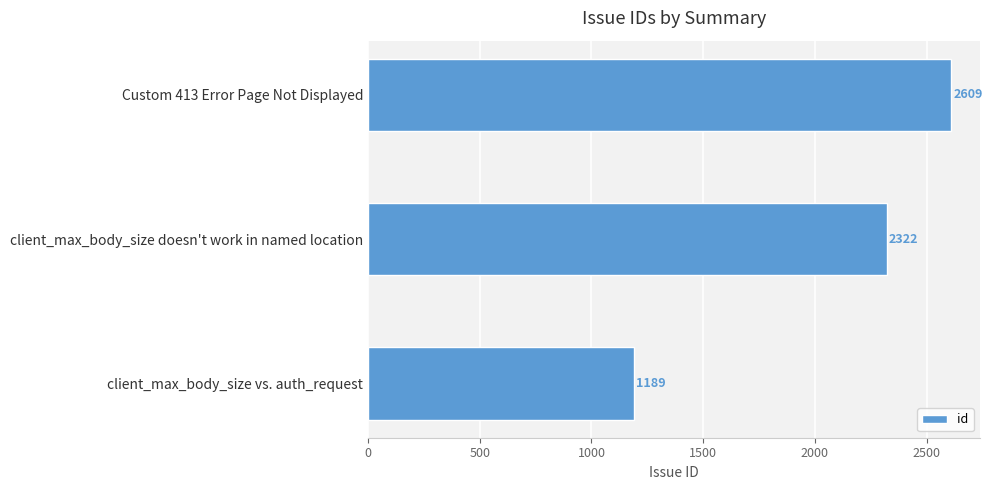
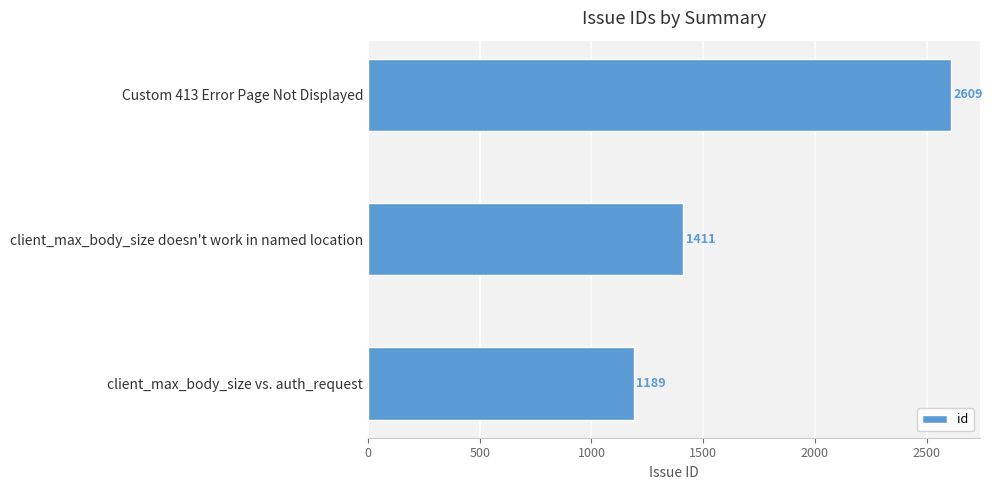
  {
    "Custom 413 Error Page Not Displayed": 2609,
-   "client_max_body_size doesn't work in named location": 2322,
+   "client_max_body_size doesn't work in named location": 1411,
    "client_max_body_size vs. auth_request": 1189
  }
